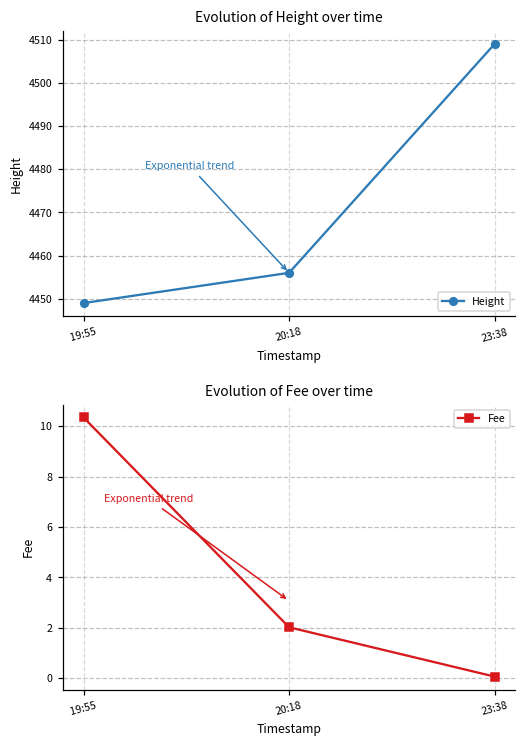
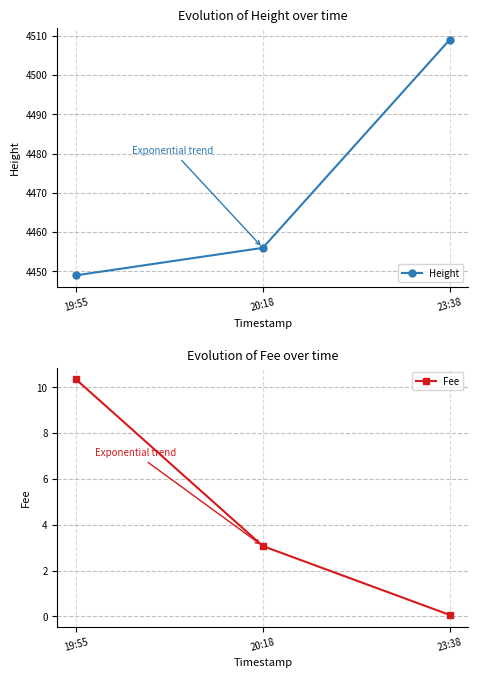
  {
    "Evolution of Height over time": {
      "19:55": 4449,
      "20:18": 4456,
      "23:38": 4509
    },
    "Evolution of Fee over time": {
      "19:55": 10.3,
-     "20:18": 2.0,
+     "20:18": 3.1,
      "23:38": 0.1
    }
  }
